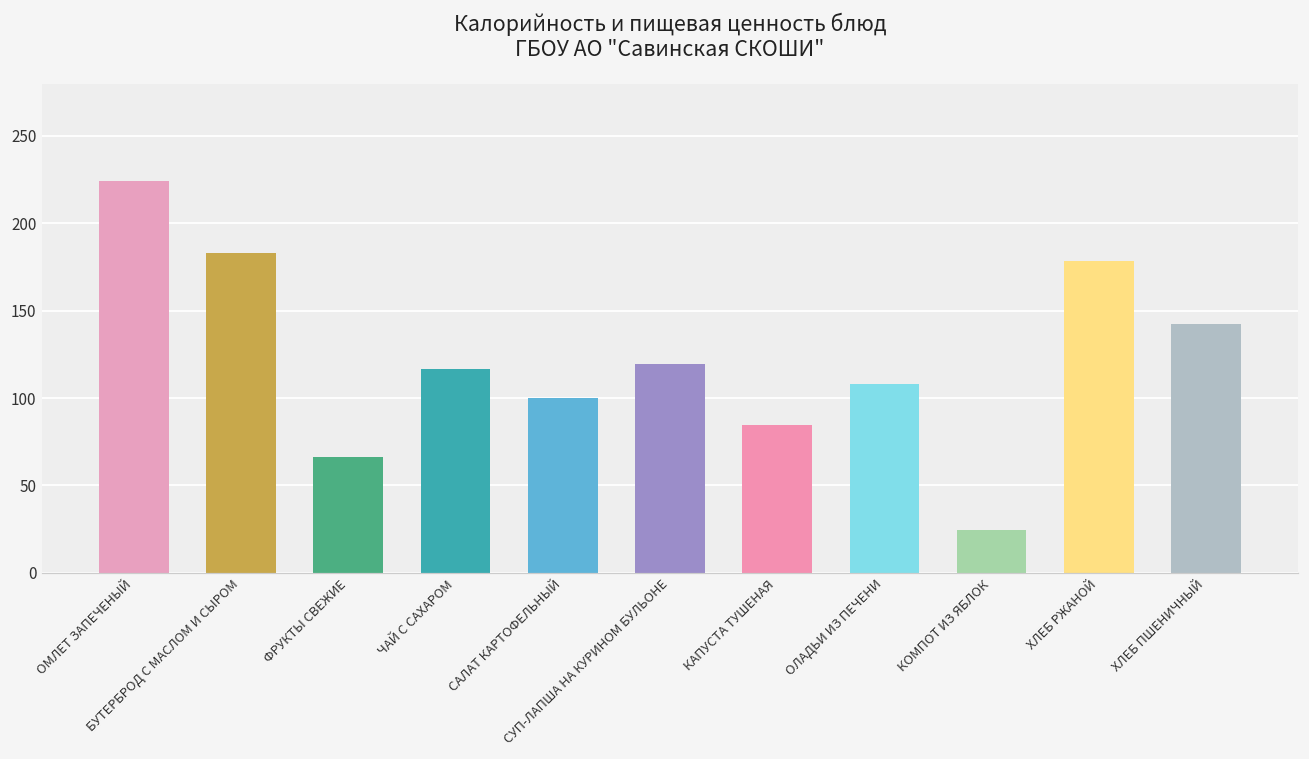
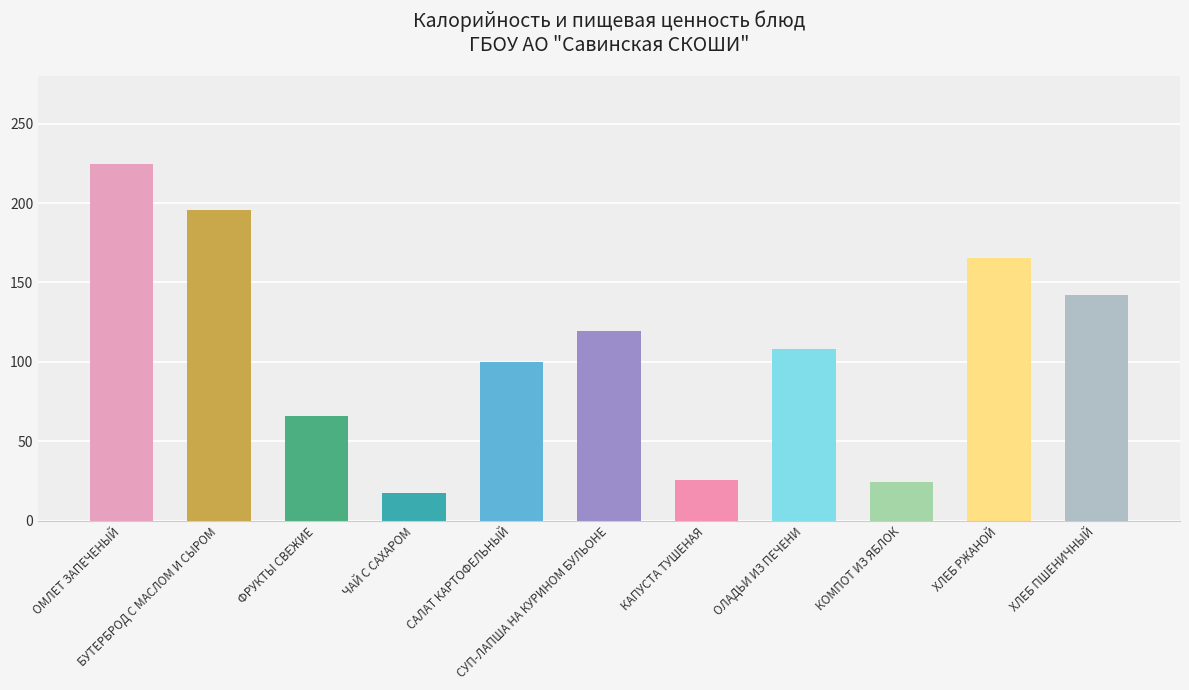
  {
    "ОМЛЕТ ЗАПЕЧЕНЫЙ": 224,
-   "БУТЕРБРОД С МАСЛОМ И СЫРОМ": 183,
+   "БУТЕРБРОД С МАСЛОМ И СЫРОМ": 195,
    "ФРУКТЫ СВЕЖИЕ": 66,
-   "ЧАЙ С САХАРОМ": 117,
+   "ЧАЙ С САХАРОМ": 17,
    "САЛАТ КАРТОФЕЛЬНЫЙ": 100,
    "СУП-ЛАПША НА КУРИНОМ БУЛЬОНЕ": 120,
-   "КАПУСТА ТУШЕНАЯ": 84,
+   "КАПУСТА ТУШЕНАЯ": 26,
    "ОЛАДЬИ ИЗ ПЕЧЕНИ": 108,
    "КОМПОТ ИЗ ЯБЛОК": 24,
-   "ХЛЕБ РЖАНОЙ": 178,
+   "ХЛЕБ РЖАНОЙ": 165,
    "ХЛЕБ ПШЕНИЧНЫЙ": 142
  }
